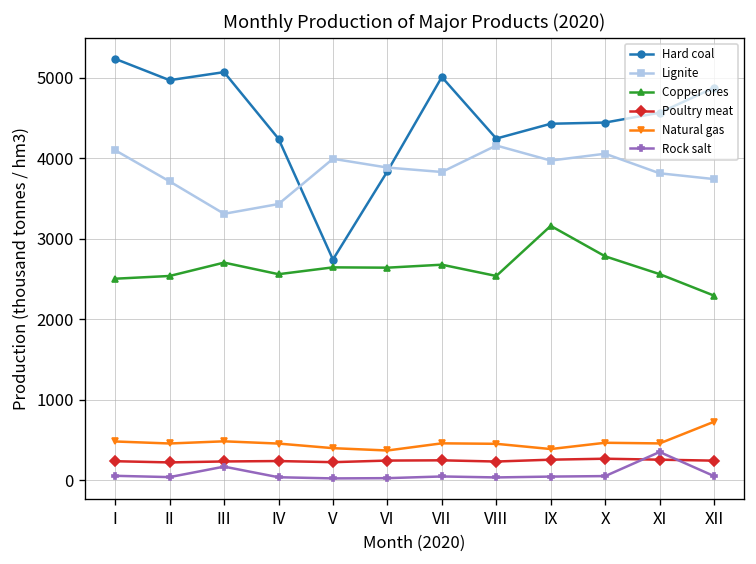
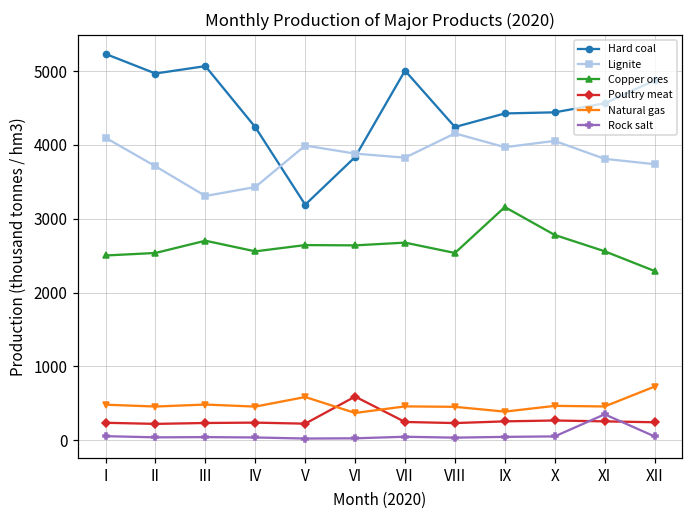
  {
    "Hard coal": {
      "I": 5200,
      "II": 5000,
      "III": 5100,
      "IV": 4200,
-     "V": 2700,
+     "V": 3200,
      "VI": 3800,
      "VII": 5000,
      "VIII": 4200,
      "IX": 4400,
      "X": 4400
    },
    "Lignite": {
      "I": 4100,
      "II": 3700,
      "III": 3300,
      "IV": 3400,
      "V": 4000,
      "VI": 3900,
      "VII": 3800,
      "VIII": 4200,
      "IX": 4000,
      "X": 4100,
      "XI": 3800,
      "XII": 3700
    },
    "Copper ores": {
      "I": 2500,
      "II": 2500,
      "III": 2700,
      "IV": 2600,
      "V": 2600,
      "VI": 2600,
      "VII": 2700,
      "VIII": 2500,
      "IX": 3200,
      "X": 2800,
      "XI": 2600,
      "XII": 2300
    },
    "Poultry meat": {
      "I": 200,
      "II": 200,
      "III": 200,
      "IV": 200,
      "V": 200,
-     "VI": 200,
+     "VI": 600,
      "VII": 200,
      "VIII": 200,
      "IX": 300,
      "X": 300,
      "XI": 300,
      "XII": 200
    },
    "Natural gas": {
      "I": 500,
      "II": 500,
      "III": 500,
      "IV": 500,
-     "V": 400,
+     "V": 600,
      "VI": 400,
      "VII": 500,
      "VIII": 500,
      "IX": 400,
      "X": 500,
      "XI": 500,
      "XII": 700
    },
    "Rock salt": {
      "I": 100,
      "II": 0,
-     "III": 200,
+     "III": 0,
      "IV": 0,
      "V": 0,
      "VI": 0,
      "VII": 0,
      "VIII": 0,
      "IX": 0,
      "X": 100,
      "XI": 400,
      "XII": 100
    }
  }
